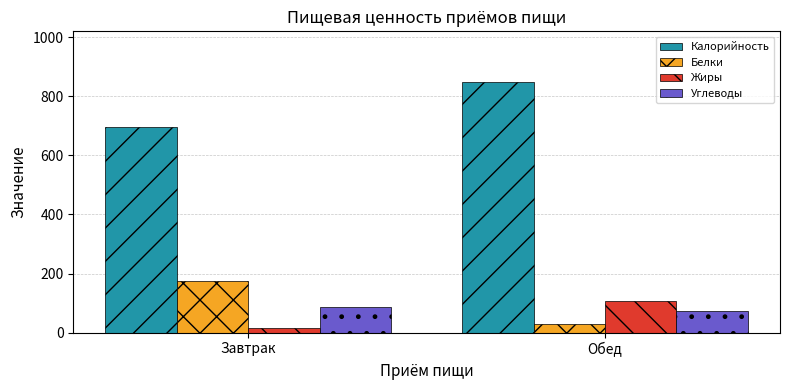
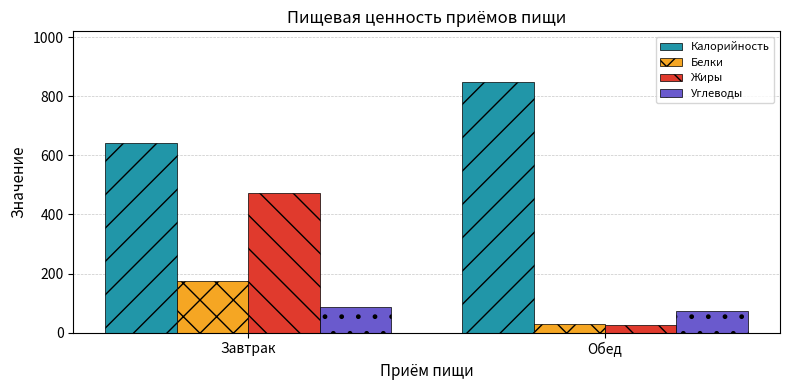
  {
    "Калорийность": {
-     "Завтрак": 700,
+     "Завтрак": 640,
      "Обед": 850
    },
    "Белки": {
      "Завтрак": 170,
      "Обед": 30
    },
    "Жиры": {
-     "Завтрак": 20,
-     "Обед": 110
+     "Завтрак": 470,
+     "Обед": 30
    },
    "Углеводы": {
      "Завтрак": 90,
      "Обед": 70
    }
  }
